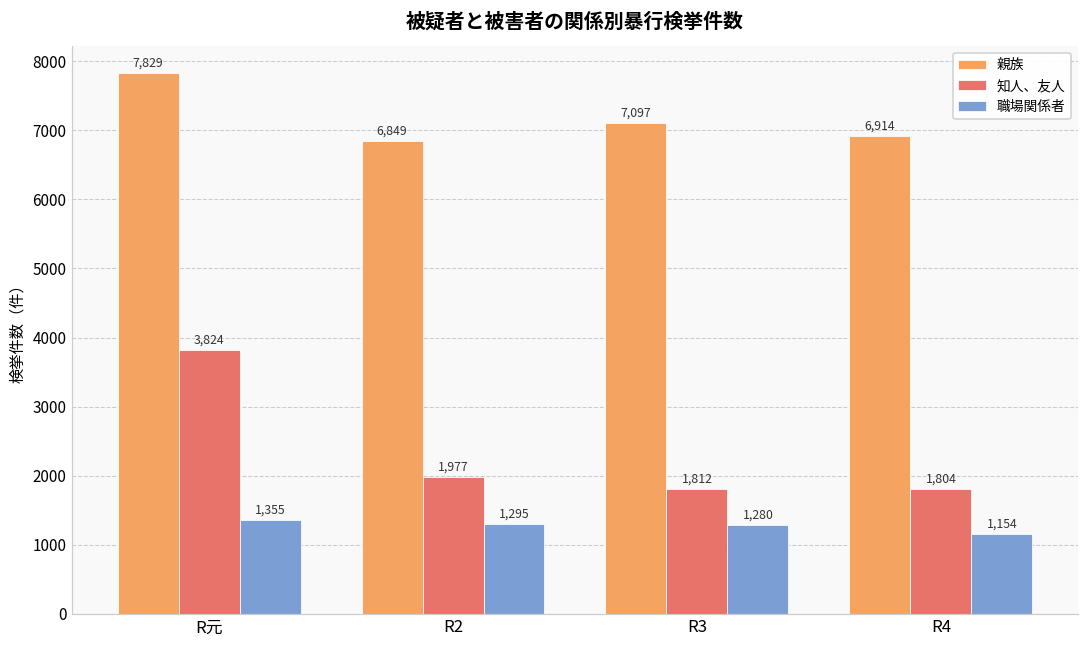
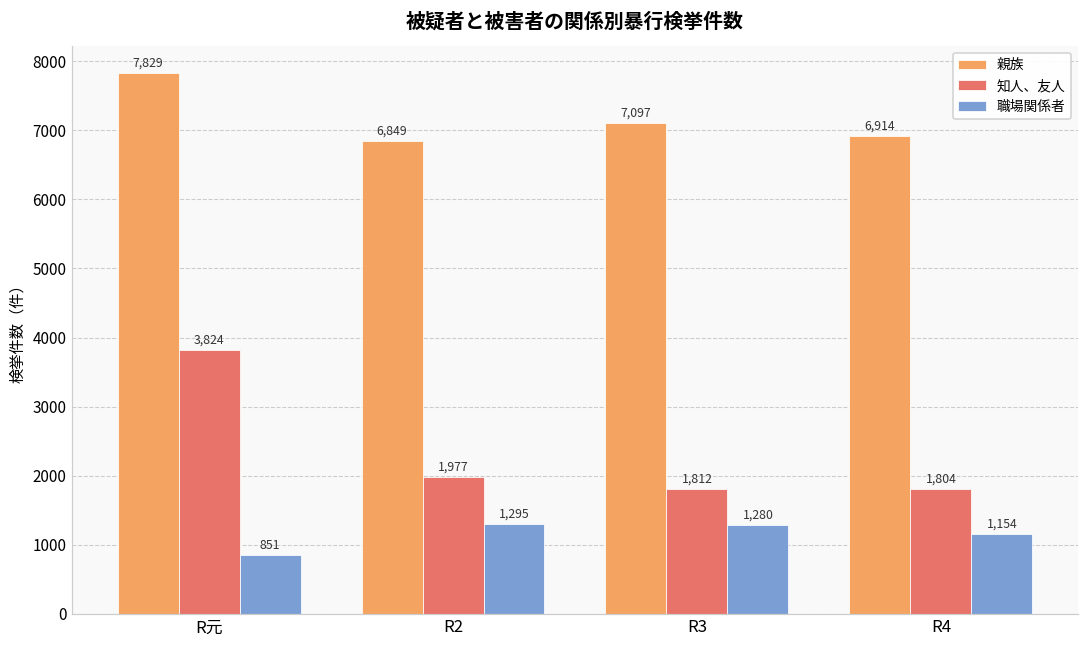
  {
    "職場関係者": {
-     "R元": "1,355",
+     "R元": "851",
      "R2": "1,295",
      "R3": "1,280",
      "R4": "1,154"
    }
  }
